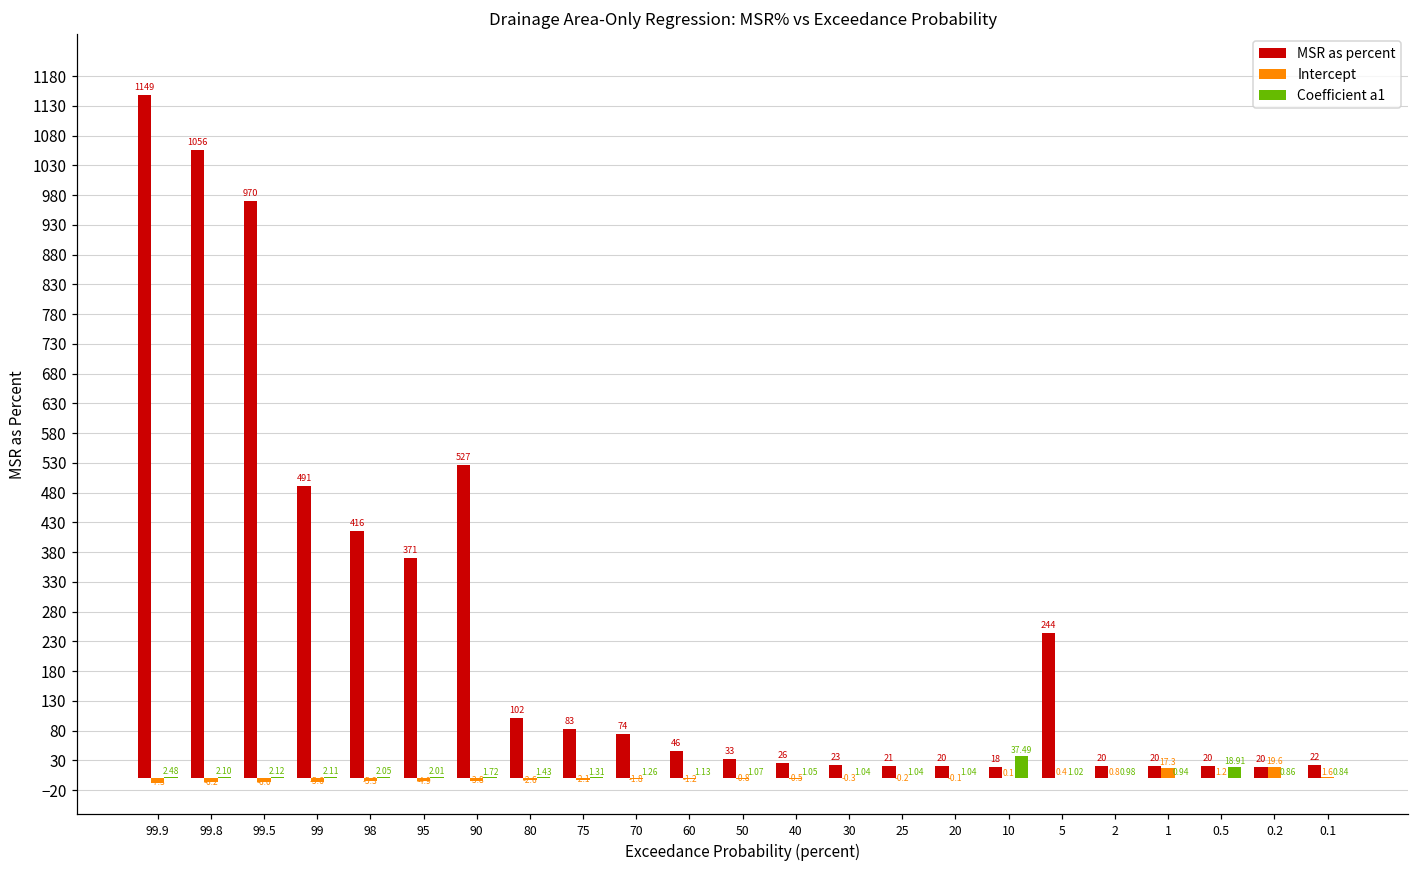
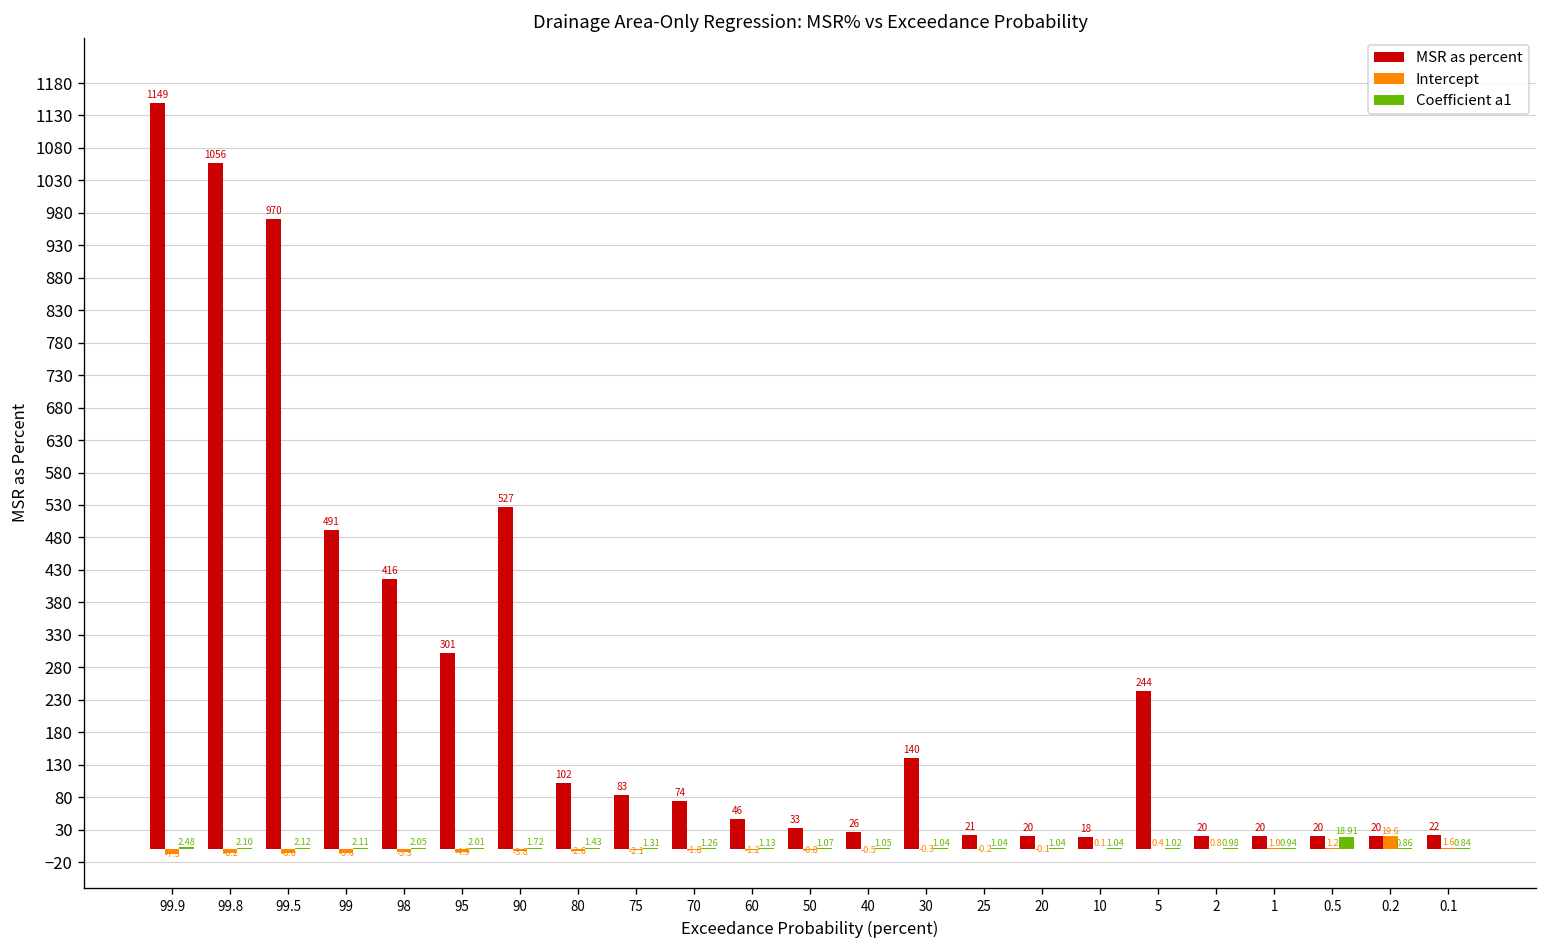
  {
    "MSR as percent": {
      "99.9": 1149,
      "99.8": 1056,
      "99.5": 970,
      "99": 491,
      "98": 416,
-     "95": 371,
+     "95": 301,
      "90": 527,
      "80": 102,
      "75": 83,
      "70": 74,
      "60": 46,
      "50": 33,
      "40": 26,
-     "30": 23,
+     "30": 140,
      "25": 21,
      "20": 20,
      "10": 18,
      "5": 244,
      "2": 20,
      "1": 20,
      "0.5": 20,
      "0.2": 20,
      "0.1": 22
    },
    "Intercept": {
      "99.9": -7.3,
      "99.8": -6.2,
      "99.5": -6.0,
      "99": -5.6,
      "98": -5.3,
      "95": -4.9,
      "90": -3.8,
      "80": -2.6,
      "75": -2.1,
      "70": -1.8,
      "60": -1.2,
      "50": -0.8,
      "40": -0.5,
      "30": -0.3,
      "25": -0.2,
      "20": -0.1,
      "10": 0.1,
      "5": 0.4,
      "2": 0.8,
-     "1": 17.3,
+     "1": 1.0,
      "0.5": 1.2,
      "0.2": 19.6,
      "0.1": 1.6
    },
    "Coefficient a1": {
      "99.9": 2.48,
      "99.8": 2.10,
      "99.5": 2.12,
      "99": 2.11,
      "98": 2.05,
      "95": 2.01,
      "90": 1.72,
      "80": 1.43,
      "75": 1.31,
      "70": 1.26,
      "60": 1.13,
      "50": 1.07,
      "40": 1.05,
      "30": 1.04,
      "25": 1.04,
      "20": 1.04,
-     "10": 37.49,
+     "10": 1.04,
      "5": 1.02,
      "2": 0.98,
      "1": 0.94,
      "0.5": 18.91,
      "0.2": 0.86,
      "0.1": 0.84
    }
  }
